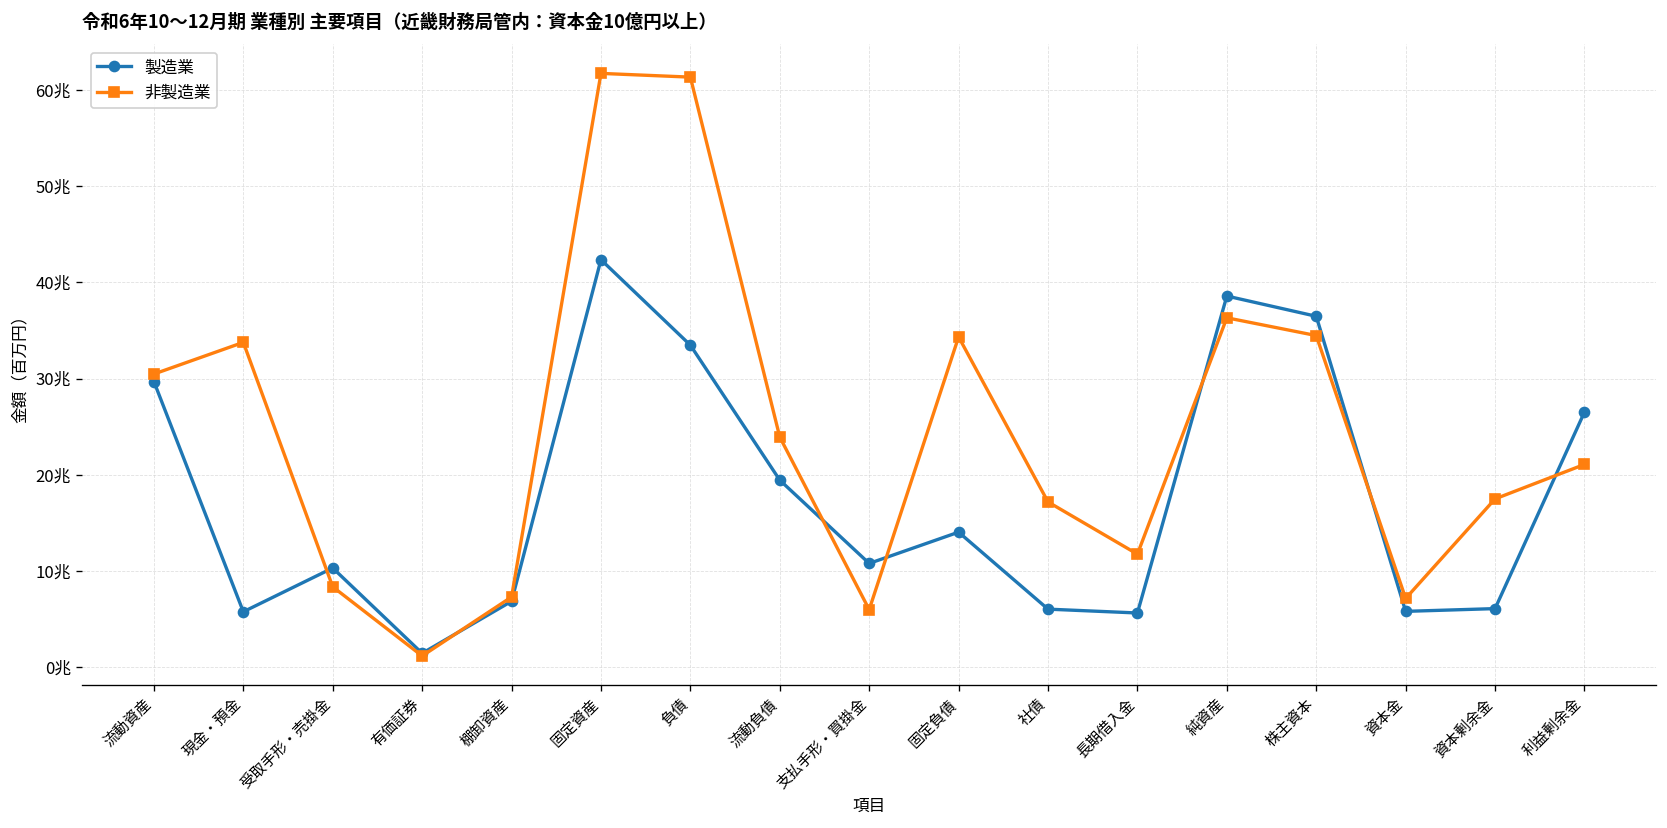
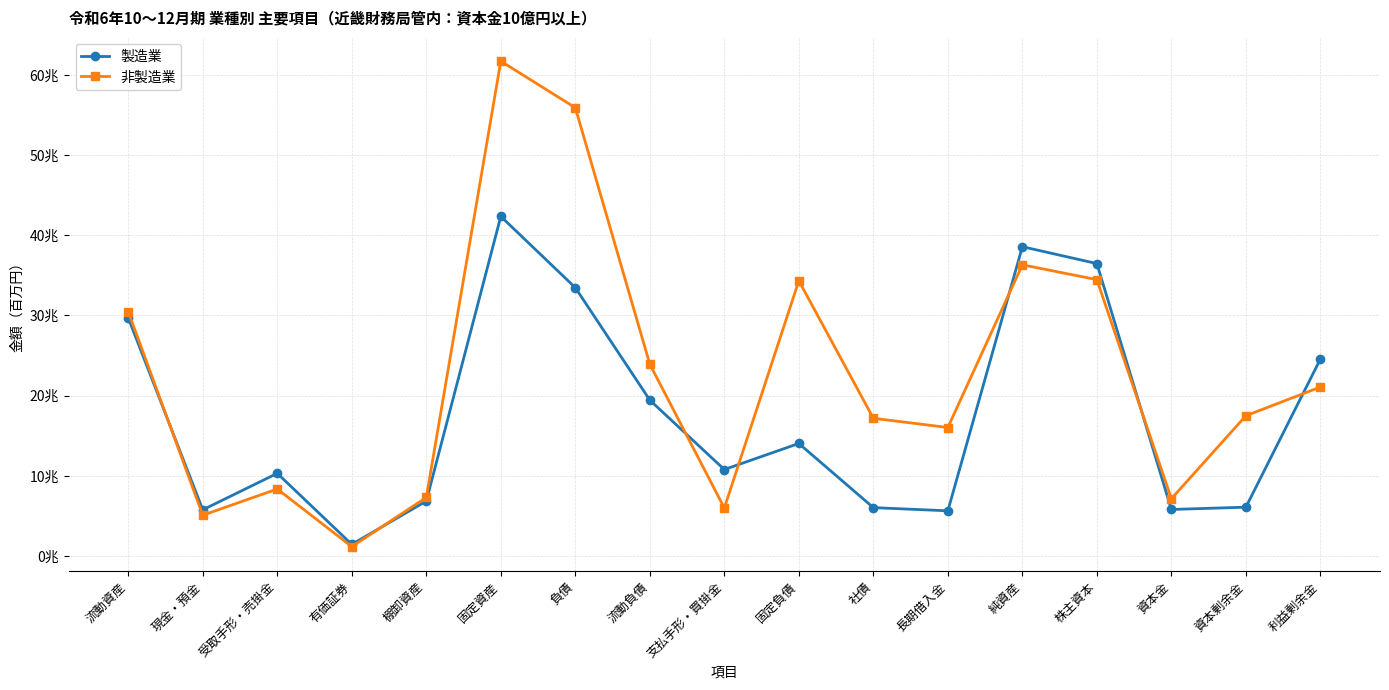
  {
    "製造業": {
      "流動資産": "30兆",
      "現金・預金": "6兆",
      "受取手形・売掛金": "10兆",
      "棚卸資産": "7兆",
      "固定資産": "42兆",
      "負債": "33兆",
      "流動負債": "19兆",
      "支払手形・買掛金": "11兆",
      "固定負債": "14兆",
      "社債": "6兆",
      "長期借入金": "6兆",
      "純資産": "39兆",
      "株主資本": "36兆",
      "資本金": "6兆",
      "資本剰余金": "6兆",
-     "利益剰余金": "27兆"
+     "利益剰余金": "25兆"
    },
    "非製造業": {
      "流動資産": "30兆",
-     "現金・預金": "34兆",
+     "現金・預金": "5兆",
      "受取手形・売掛金": "8兆",
      "棚卸資産": "7兆",
      "固定資産": "62兆",
-     "負債": "61兆",
+     "負債": "56兆",
      "流動負債": "24兆",
      "支払手形・買掛金": "6兆",
      "固定負債": "34兆",
      "社債": "17兆",
-     "長期借入金": "12兆",
+     "長期借入金": "16兆",
      "純資産": "36兆",
      "株主資本": "34兆",
      "資本金": "7兆",
      "資本剰余金": "17兆",
      "利益剰余金": "21兆"
    }
  }
